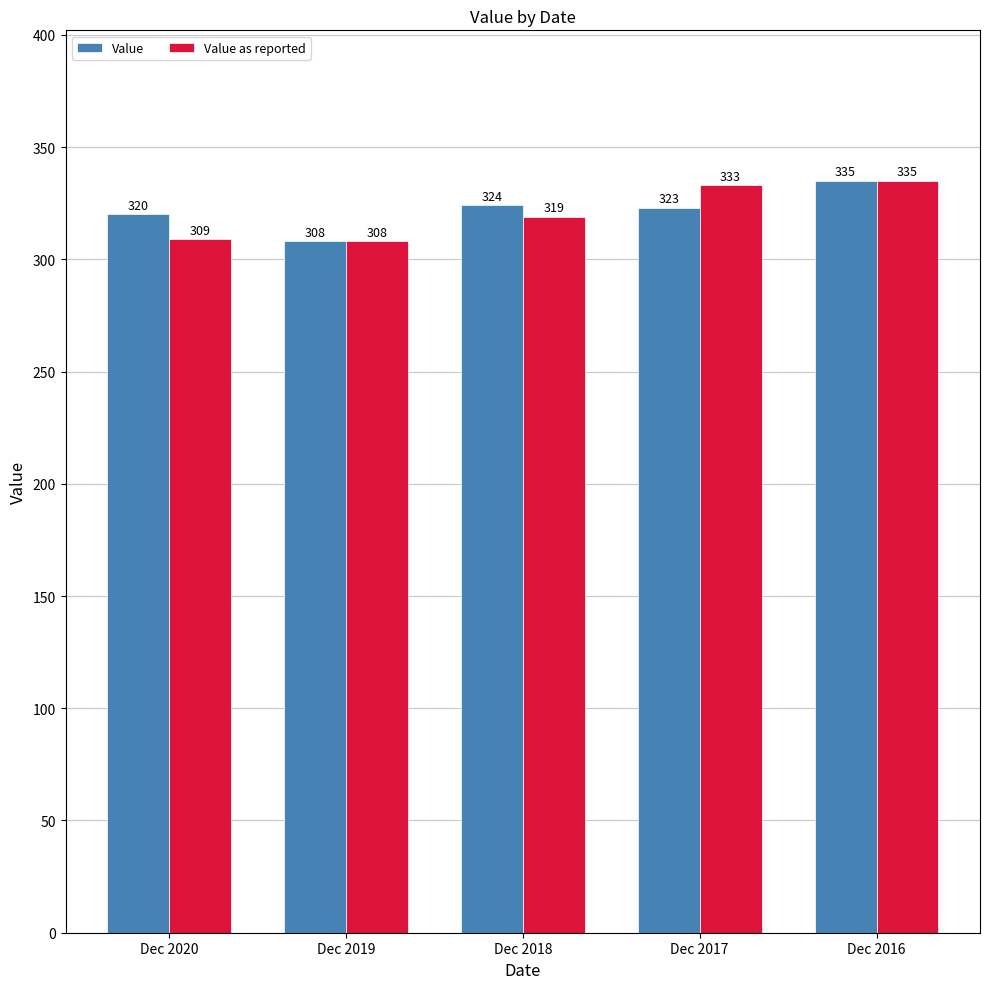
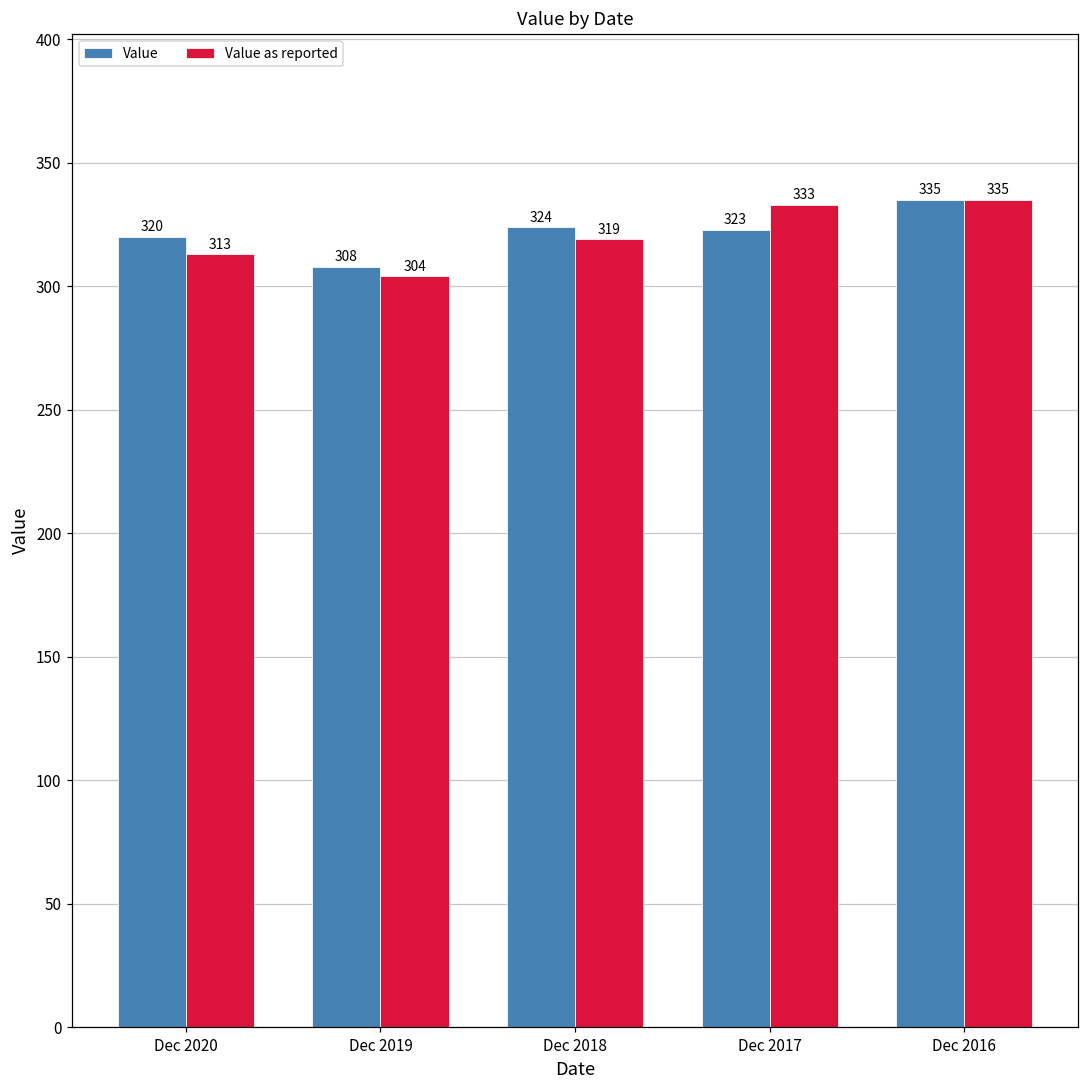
  {
    "Value": {
      "Dec 2020": 320,
      "Dec 2019": 308,
      "Dec 2018": 324,
      "Dec 2017": 323,
      "Dec 2016": 335
    },
    "Value as reported": {
-     "Dec 2020": 309,
-     "Dec 2019": 308,
+     "Dec 2020": 313,
+     "Dec 2019": 304,
      "Dec 2018": 319,
      "Dec 2017": 333,
      "Dec 2016": 335
    }
  }
